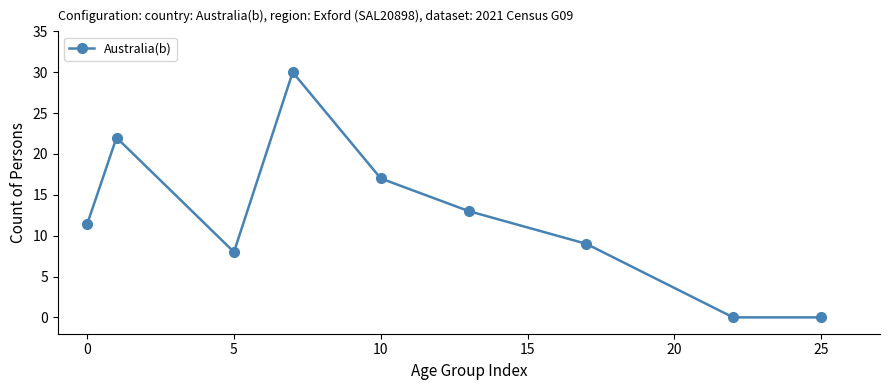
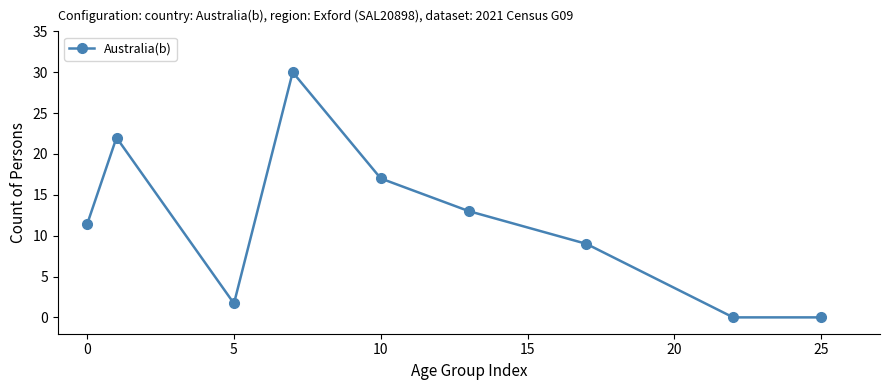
  {
    "0": 11,
-   "5": 8,
+   "5": 2,
    "10": 17,
    "25": 0
  }
